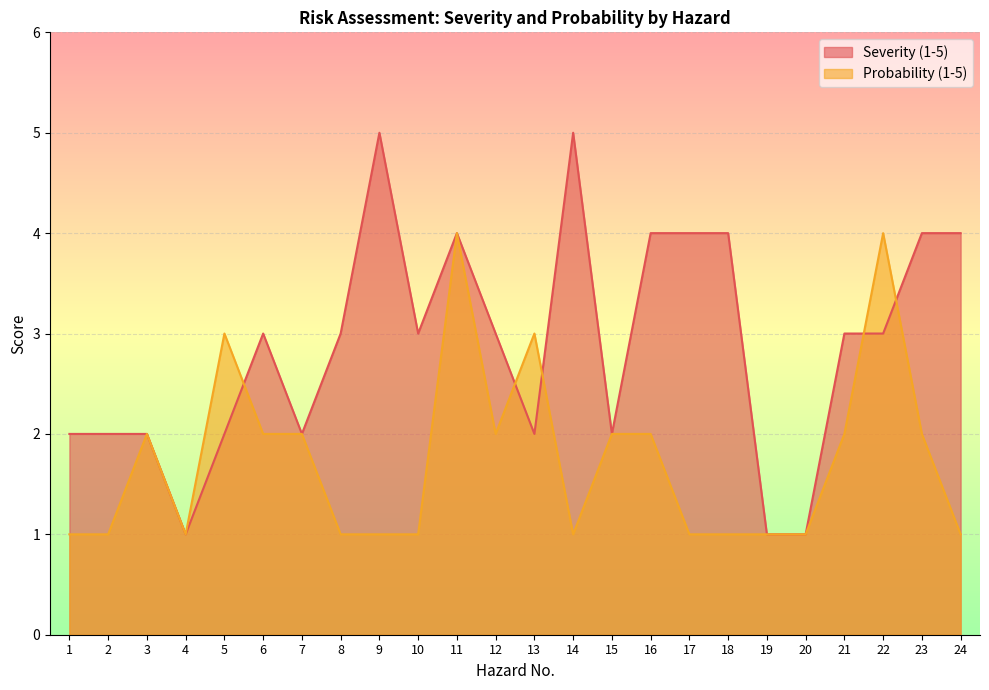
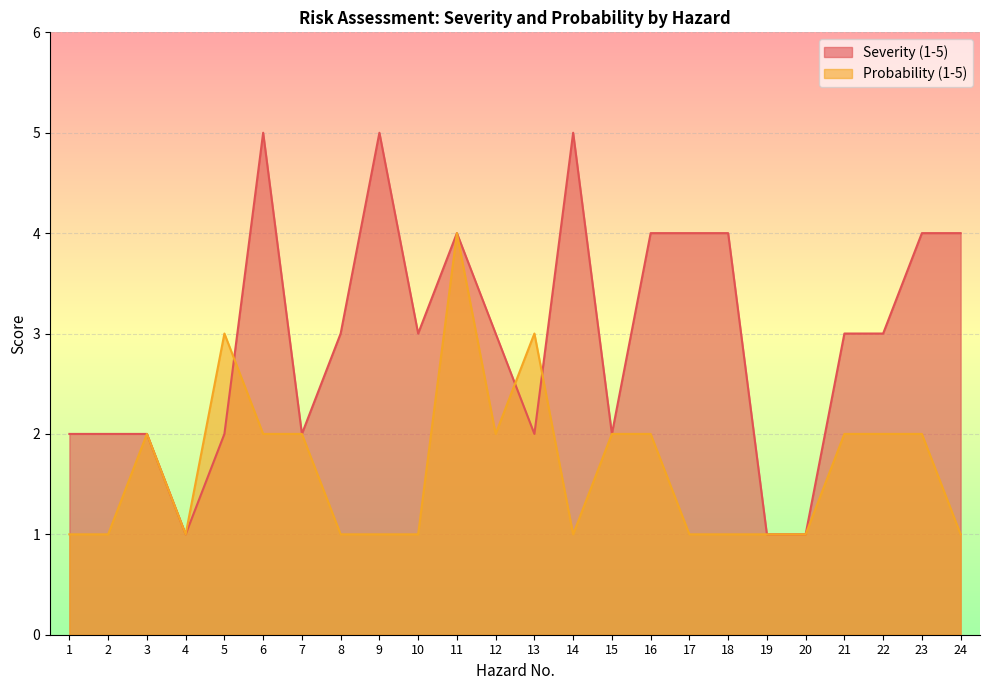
  {
    "Severity (1-5)": {
      "1": 2,
      "2": 2,
      "5": 2,
-     "6": 3,
+     "6": 5,
      "8": 3,
      "9": 5,
      "10": 3,
      "12": 3,
      "13": 2,
      "14": 5,
      "16": 4,
      "17": 4,
      "18": 4,
      "21": 3,
      "22": 3,
      "23": 4,
      "24": 4
    },
    "Probability (1-5)": {
      "1": 1,
      "2": 1,
      "5": 3,
      "6": 2,
      "8": 1,
      "9": 1,
      "10": 1,
      "12": 2,
      "13": 3,
      "14": 1,
      "16": 2,
      "17": 1,
      "18": 1,
      "21": 2,
-     "22": 4,
+     "22": 2,
      "23": 2,
      "24": 1
    }
  }
